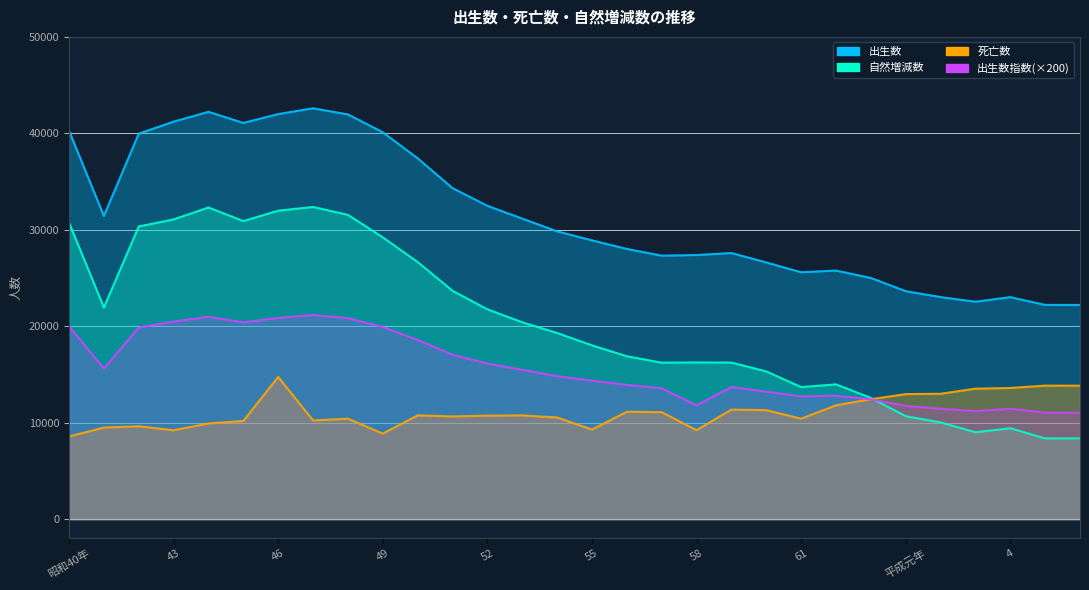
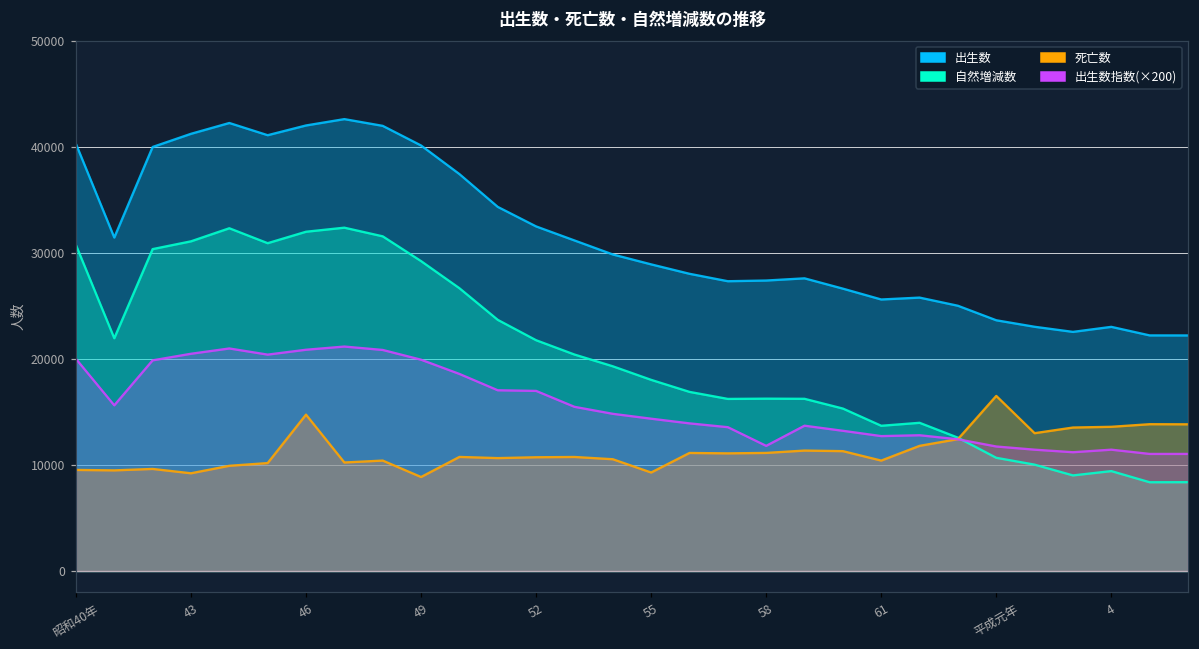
  {
    "死亡数": {
-     "昭和40年": 9000,
+     "昭和40年": 10000,
      "43": 9000,
      "46": 15000,
      "49": 9000,
      "52": 11000,
      "55": 9000,
-     "58": 9000,
+     "58": 11000,
      "61": 10000,
-     "平成元年": 13000,
+     "平成元年": 17000,
      "4": 14000
    },
    "出生数指数(×200)": {
      "昭和40年": 20000,
      "43": 20000,
      "46": 21000,
      "49": 20000,
-     "52": 16000,
+     "52": 17000,
      "55": 14000,
      "58": 12000,
      "61": 13000,
      "平成元年": 12000,
      "4": 11000
    }
  }
